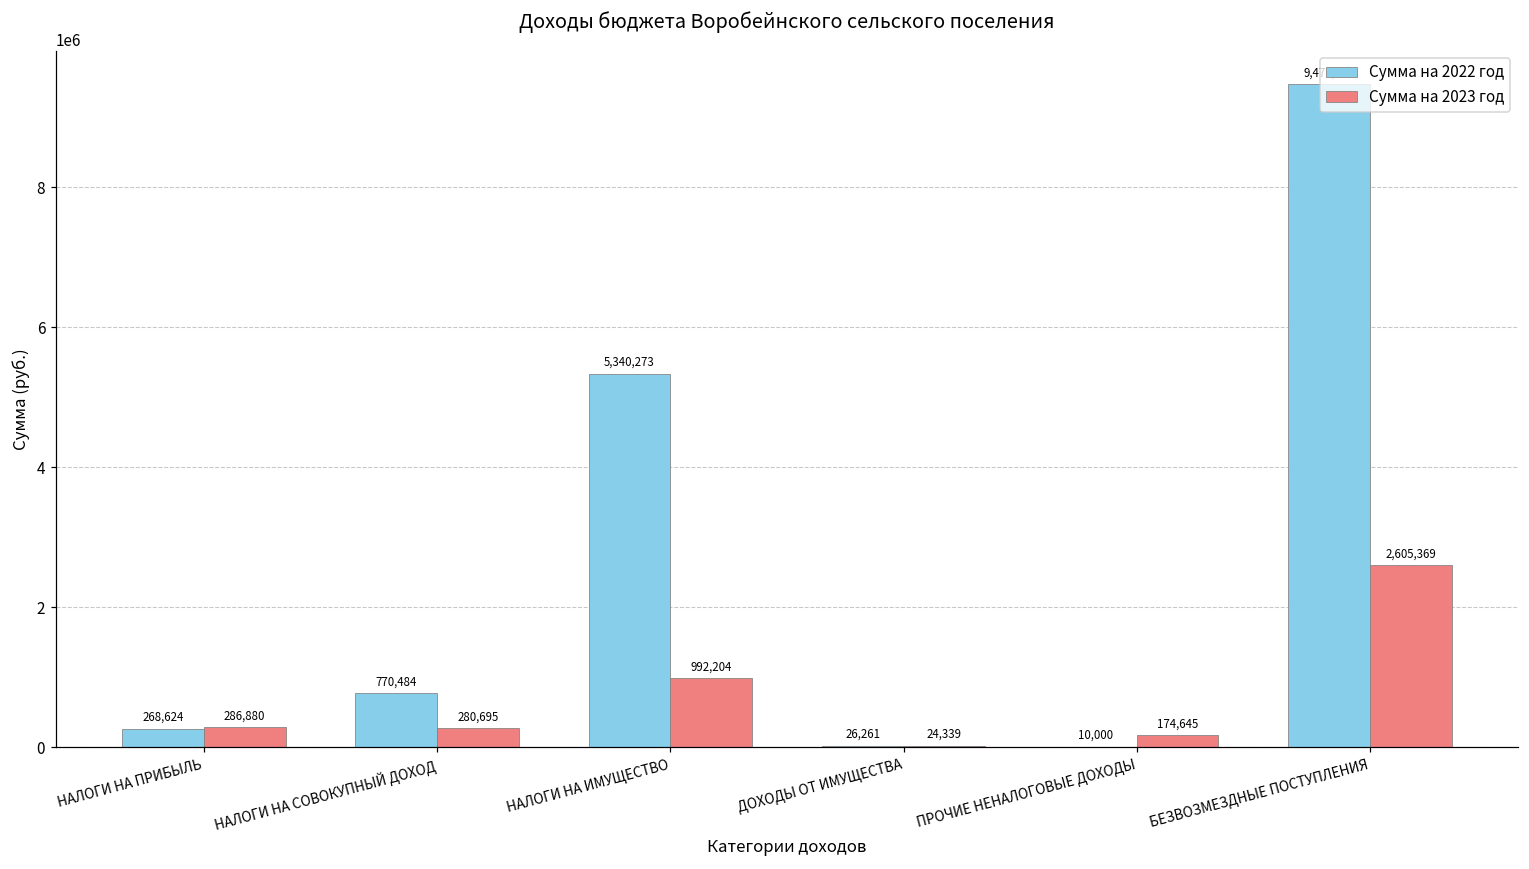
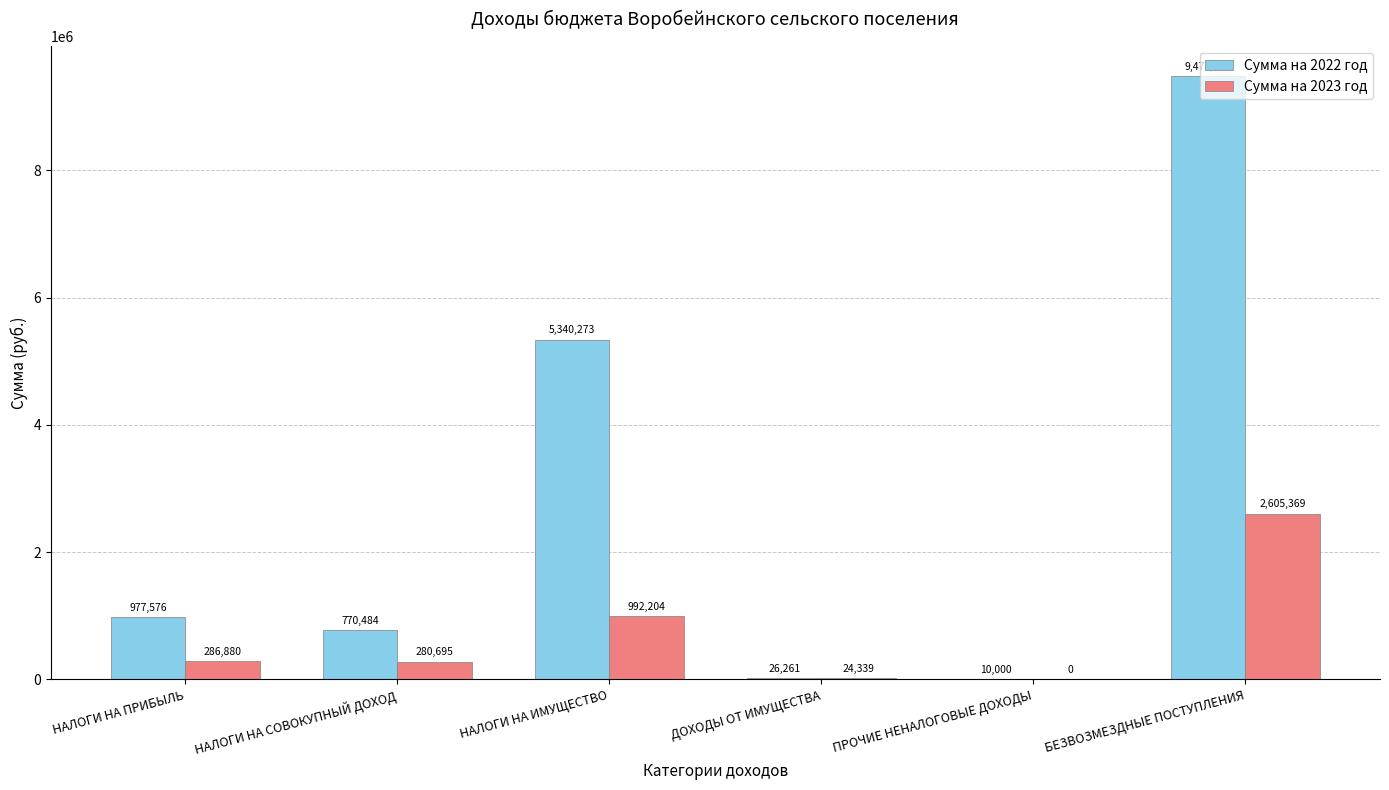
  {
    "Сумма на 2022 год": {
-     "НАЛОГИ НА ПРИБЫЛЬ": "268,624",
+     "НАЛОГИ НА ПРИБЫЛЬ": "977,576",
      "НАЛОГИ НА СОВОКУПНЫЙ ДОХОД": "770,484",
      "НАЛОГИ НА ИМУЩЕСТВО": "5,340,273",
      "ДОХОДЫ ОТ ИМУЩЕСТВА": "26,261",
      "ПРОЧИЕ НЕНАЛОГОВЫЕ ДОХОДЫ": "10,000"
    },
    "Сумма на 2023 год": {
      "НАЛОГИ НА ПРИБЫЛЬ": "286,880",
      "НАЛОГИ НА СОВОКУПНЫЙ ДОХОД": "280,695",
      "НАЛОГИ НА ИМУЩЕСТВО": "992,204",
      "ДОХОДЫ ОТ ИМУЩЕСТВА": "24,339",
-     "ПРОЧИЕ НЕНАЛОГОВЫЕ ДОХОДЫ": "174,645",
+     "ПРОЧИЕ НЕНАЛОГОВЫЕ ДОХОДЫ": "0",
      "БЕЗВОЗМЕЗДНЫЕ ПОСТУПЛЕНИЯ": "2,605,369"
    }
  }
